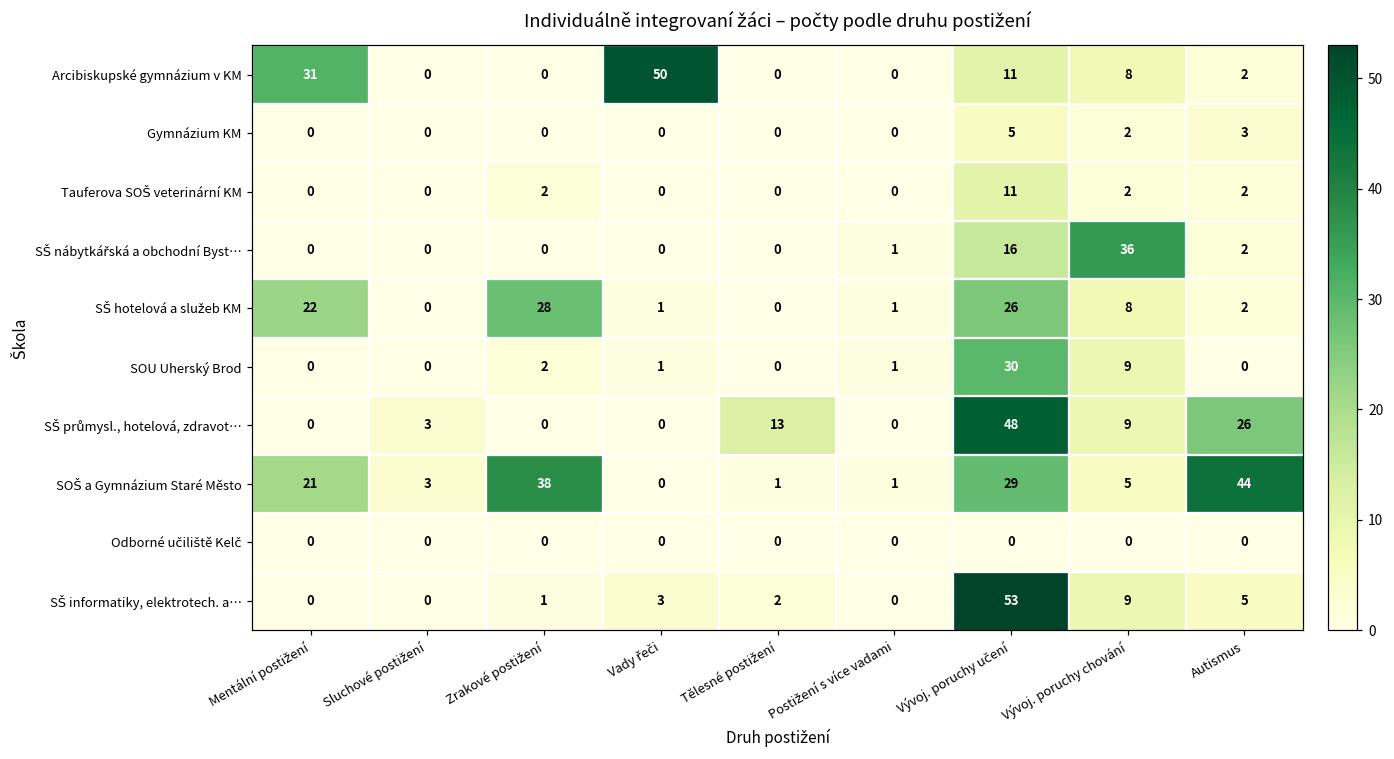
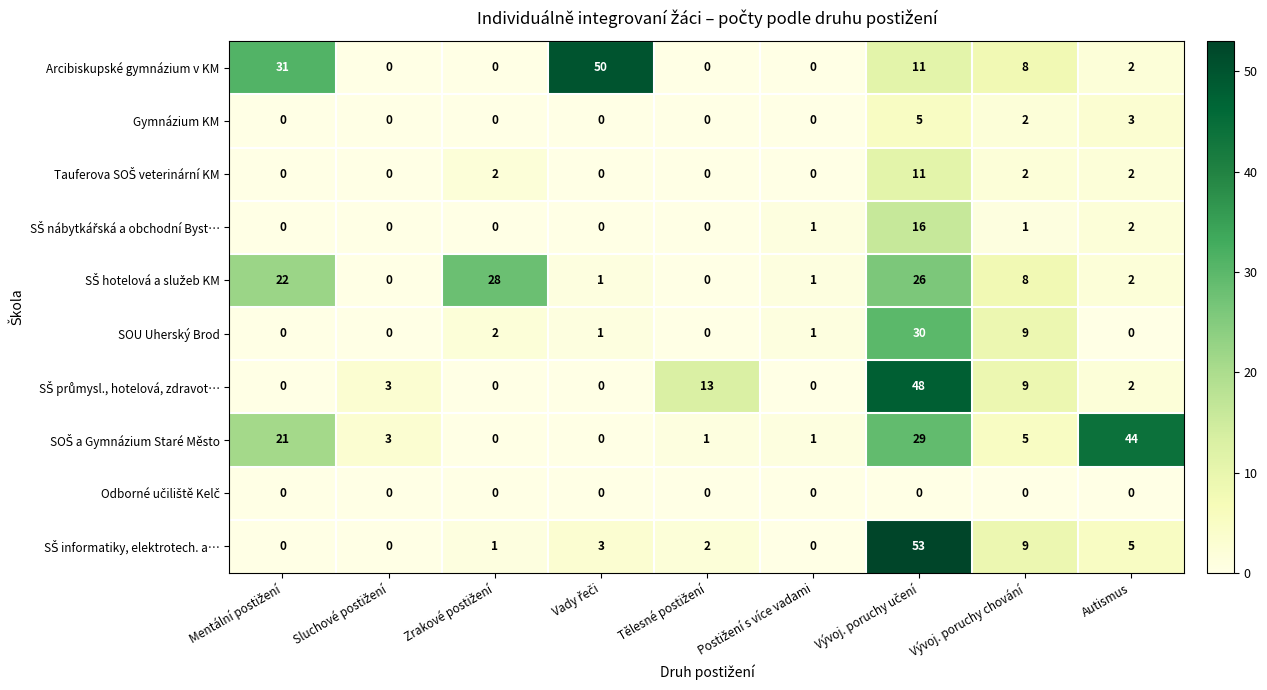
  {
    "Arcibiskupské gymnázium v KM": {
      "Mentální postižení": 31,
      "Sluchové postižení": 0,
      "Zrakové postižení": 0,
      "Vady řeči": 50,
      "Tělesné postižení": 0,
      "Postižení s více vadami": 0,
      "Vývoj. poruchy učení": 11,
      "Vývoj. poruchy chování": 8,
      "Autismus": 2
    },
    "Gymnázium KM": {
      "Mentální postižení": 0,
      "Sluchové postižení": 0,
      "Zrakové postižení": 0,
      "Vady řeči": 0,
      "Tělesné postižení": 0,
      "Postižení s více vadami": 0,
      "Vývoj. poruchy učení": 5,
      "Vývoj. poruchy chování": 2,
      "Autismus": 3
    },
    "Tauferova SOŠ veterinární KM": {
      "Mentální postižení": 0,
      "Sluchové postižení": 0,
      "Zrakové postižení": 2,
      "Vady řeči": 0,
      "Tělesné postižení": 0,
      "Postižení s více vadami": 0,
      "Vývoj. poruchy učení": 11,
      "Vývoj. poruchy chování": 2,
      "Autismus": 2
    },
    "SŠ nábytkářská a obchodní Byst…": {
      "Mentální postižení": 0,
      "Sluchové postižení": 0,
      "Zrakové postižení": 0,
      "Vady řeči": 0,
      "Tělesné postižení": 0,
      "Postižení s více vadami": 1,
      "Vývoj. poruchy učení": 16,
-     "Vývoj. poruchy chování": 36,
+     "Vývoj. poruchy chování": 1,
      "Autismus": 2
    },
    "SŠ hotelová a služeb KM": {
      "Mentální postižení": 22,
      "Sluchové postižení": 0,
      "Zrakové postižení": 28,
      "Vady řeči": 1,
      "Tělesné postižení": 0,
      "Postižení s více vadami": 1,
      "Vývoj. poruchy učení": 26,
      "Vývoj. poruchy chování": 8,
      "Autismus": 2
    },
    "SOU Uherský Brod": {
      "Mentální postižení": 0,
      "Sluchové postižení": 0,
      "Zrakové postižení": 2,
      "Vady řeči": 1,
      "Tělesné postižení": 0,
      "Postižení s více vadami": 1,
      "Vývoj. poruchy učení": 30,
      "Vývoj. poruchy chování": 9,
      "Autismus": 0
    },
    "SŠ průmysl., hotelová, zdravot…": {
      "Mentální postižení": 0,
      "Sluchové postižení": 3,
      "Zrakové postižení": 0,
      "Vady řeči": 0,
      "Tělesné postižení": 13,
      "Postižení s více vadami": 0,
      "Vývoj. poruchy učení": 48,
      "Vývoj. poruchy chování": 9,
-     "Autismus": 26
+     "Autismus": 2
    },
    "SOŠ a Gymnázium Staré Město": {
      "Mentální postižení": 21,
      "Sluchové postižení": 3,
-     "Zrakové postižení": 38,
+     "Zrakové postižení": 0,
      "Vady řeči": 0,
      "Tělesné postižení": 1,
      "Postižení s více vadami": 1,
      "Vývoj. poruchy učení": 29,
      "Vývoj. poruchy chování": 5,
      "Autismus": 44
    },
    "Odborné učiliště Kelč": {
      "Mentální postižení": 0,
      "Sluchové postižení": 0,
      "Zrakové postižení": 0,
      "Vady řeči": 0,
      "Tělesné postižení": 0,
      "Postižení s více vadami": 0,
      "Vývoj. poruchy učení": 0,
      "Vývoj. poruchy chování": 0,
      "Autismus": 0
    },
    "SŠ informatiky, elektrotech. a…": {
      "Mentální postižení": 0,
      "Sluchové postižení": 0,
      "Zrakové postižení": 1,
      "Vady řeči": 3,
      "Tělesné postižení": 2,
      "Postižení s více vadami": 0,
      "Vývoj. poruchy učení": 53,
      "Vývoj. poruchy chování": 9,
      "Autismus": 5
    }
  }
